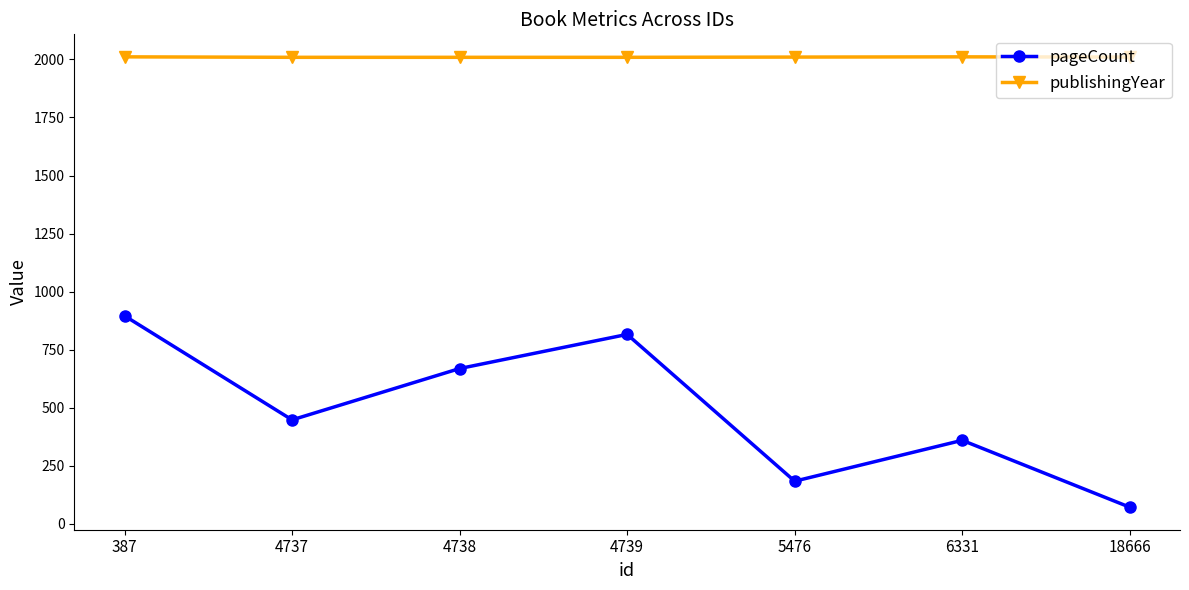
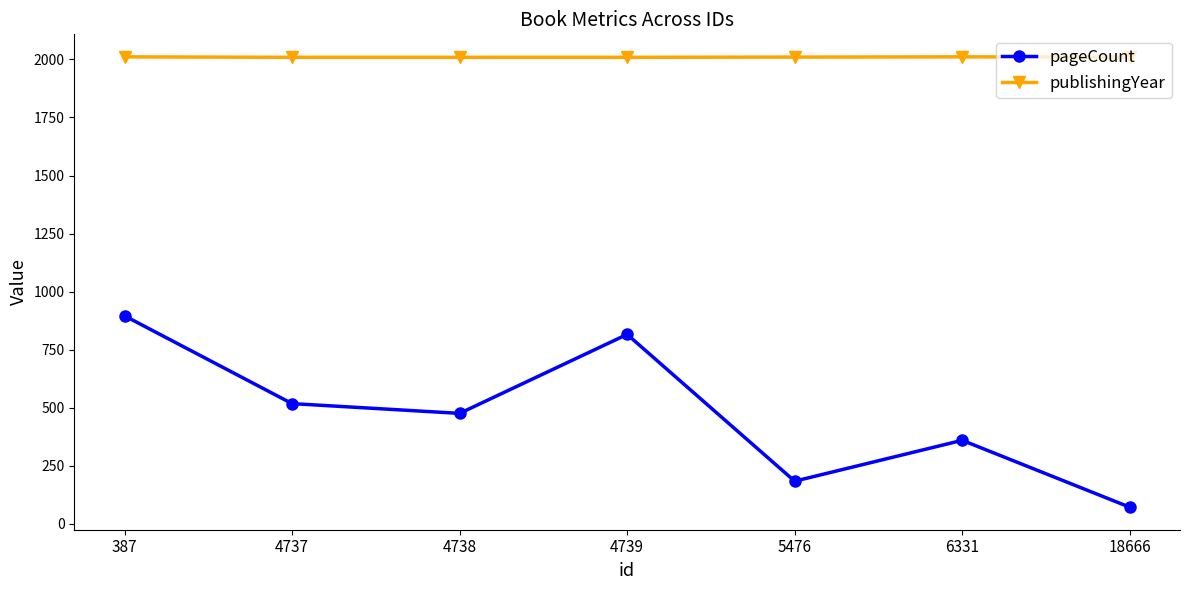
  {
    "pageCount": {
      "387": 900,
-     "4737": 450,
-     "4738": 670,
+     "4737": 520,
+     "4738": 480,
      "4739": 820,
      "5476": 180,
      "6331": 360,
      "18666": 70
    },
    "publishingYear": {
      "387": 2010,
      "4737": 2010,
      "4738": 2010,
      "4739": 2010,
      "5476": 2010,
      "6331": 2010
    }
  }
